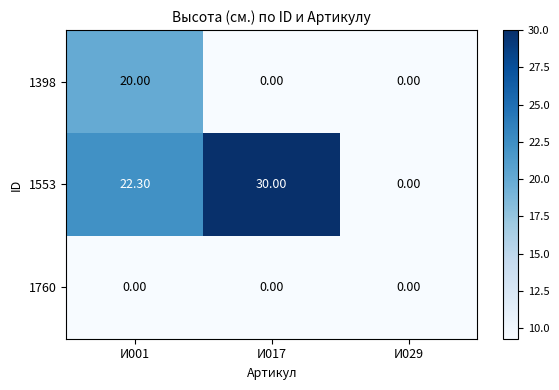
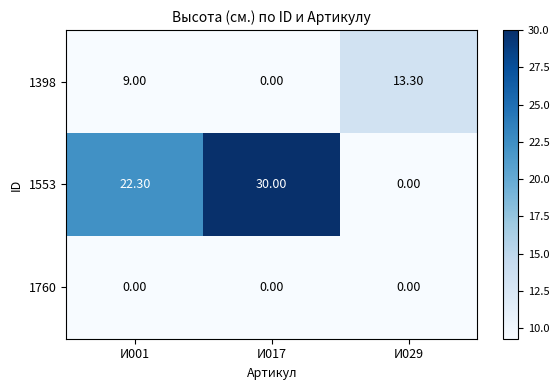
  {
    "1398": {
-     "И001": 20.00,
+     "И001": 9.00,
      "И017": 0.00,
-     "И029": 0.00
+     "И029": 13.30
    },
    "1553": {
      "И001": 22.30,
      "И017": 30.00,
      "И029": 0.00
    },
    "1760": {
      "И001": 0.00,
      "И017": 0.00,
      "И029": 0.00
    }
  }
